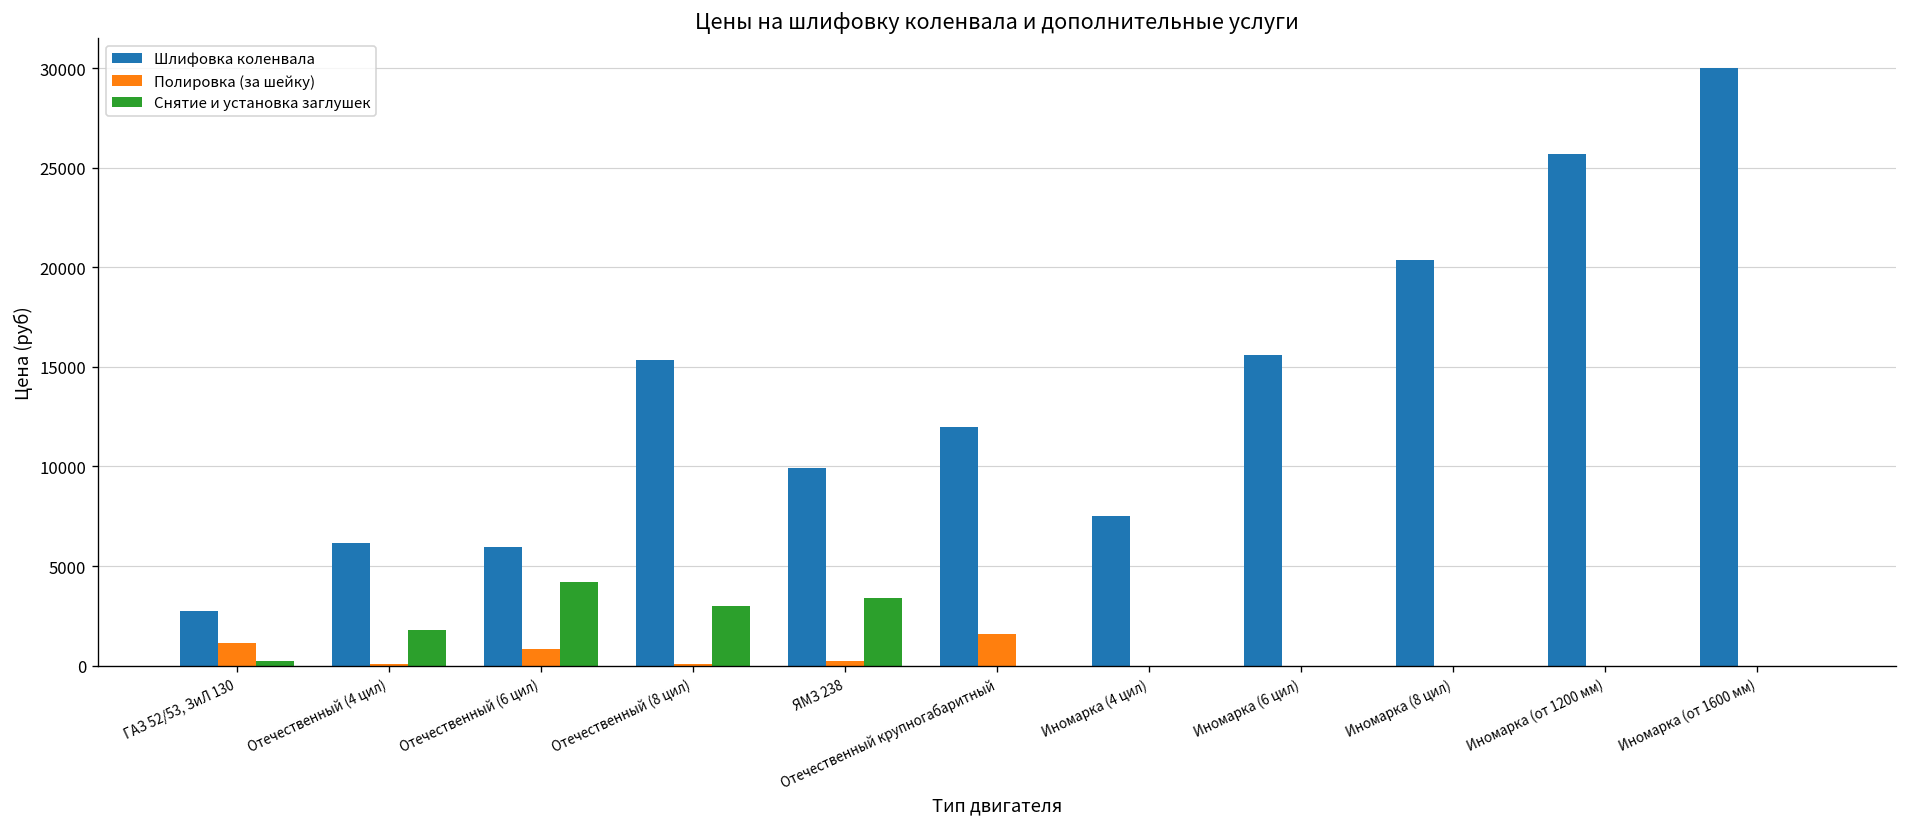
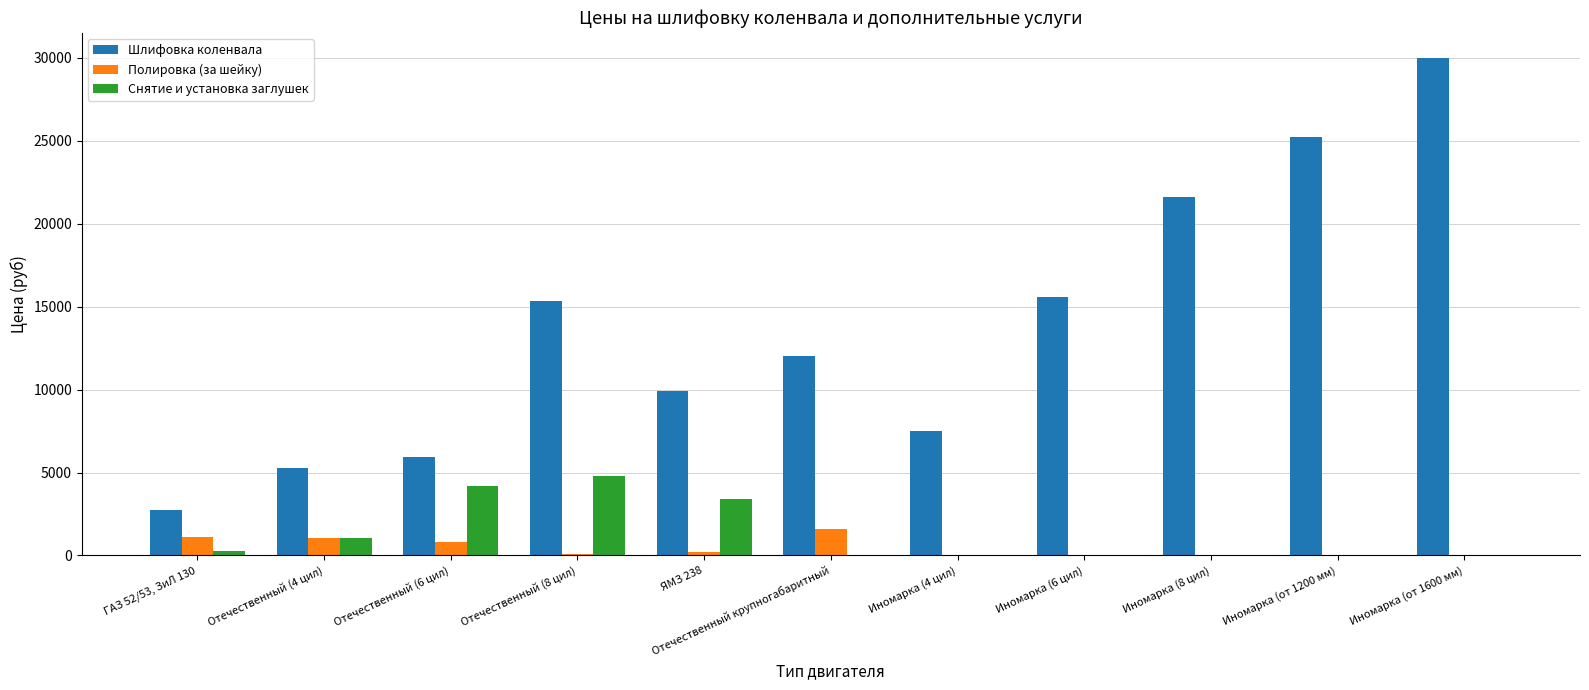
  {
    "Шлифовка коленвала": {
      "ГАЗ 52/53, ЗиЛ 130": 2800,
-     "Отечественный (4 цил)": 6200,
+     "Отечественный (4 цил)": 5300,
      "Отечественный (6 цил)": 6000,
      "Отечественный (8 цил)": 15300,
      "ЯМЗ 238": 9900,
      "Отечественный крупногабаритный": 12000,
      "Иномарка (4 цил)": 7500,
      "Иномарка (6 цил)": 15600,
-     "Иномарка (8 цил)": 20400,
-     "Иномарка (от 1200 мм)": 25700,
+     "Иномарка (8 цил)": 21600,
+     "Иномарка (от 1200 мм)": 25200,
      "Иномарка (от 1600 мм)": 30000
    },
    "Полировка (за шейку)": {
      "ГАЗ 52/53, ЗиЛ 130": 1100,
-     "Отечественный (4 цил)": 100,
+     "Отечественный (4 цил)": 1000,
      "Отечественный (6 цил)": 800,
      "ЯМЗ 238": 200,
      "Отечественный крупногабаритный": 1600,
      "Иномарка (4 цил)": 0,
      "Иномарка (6 цил)": 0,
      "Иномарка (8 цил)": 0,
      "Иномарка (от 1200 мм)": 0,
      "Иномарка (от 1600 мм)": 0
    },
    "Снятие и установка заглушек": {
      "ГАЗ 52/53, ЗиЛ 130": 200,
-     "Отечественный (4 цил)": 1800,
+     "Отечественный (4 цил)": 1100,
      "Отечественный (6 цил)": 4200,
-     "Отечественный (8 цил)": 3000,
+     "Отечественный (8 цил)": 4800,
      "ЯМЗ 238": 3400,
      "Отечественный крупногабаритный": 0,
      "Иномарка (4 цил)": 0,
      "Иномарка (6 цил)": 0,
      "Иномарка (8 цил)": 0,
      "Иномарка (от 1200 мм)": 0,
      "Иномарка (от 1600 мм)": 0
    }
  }
